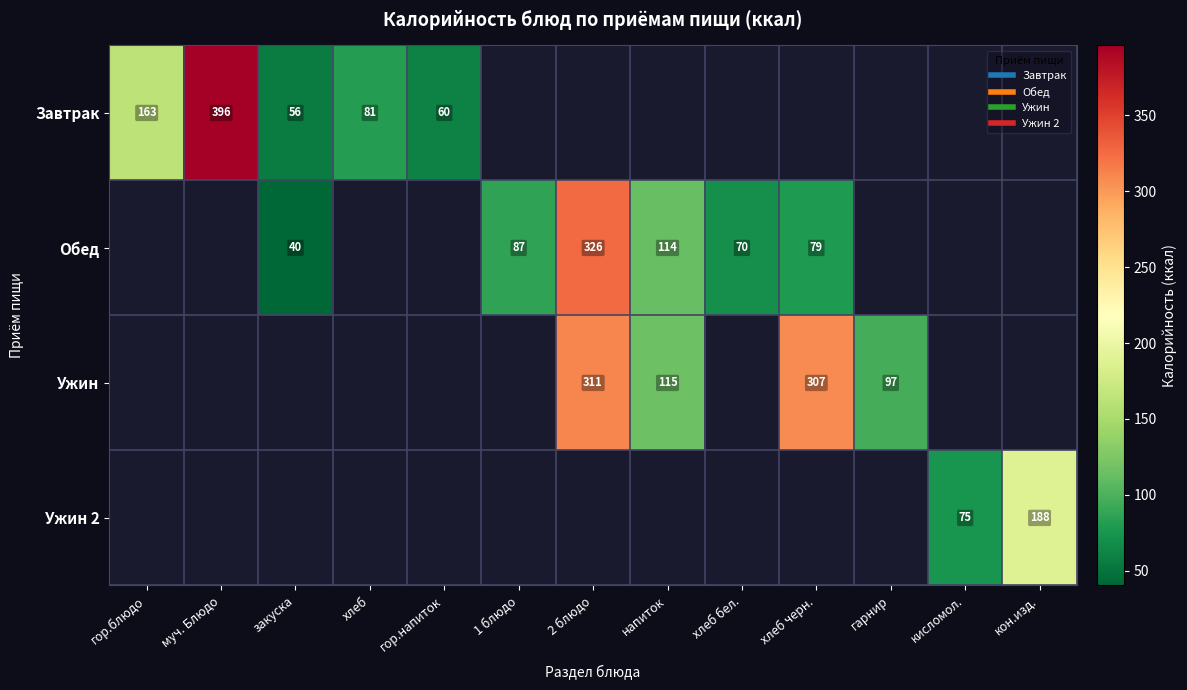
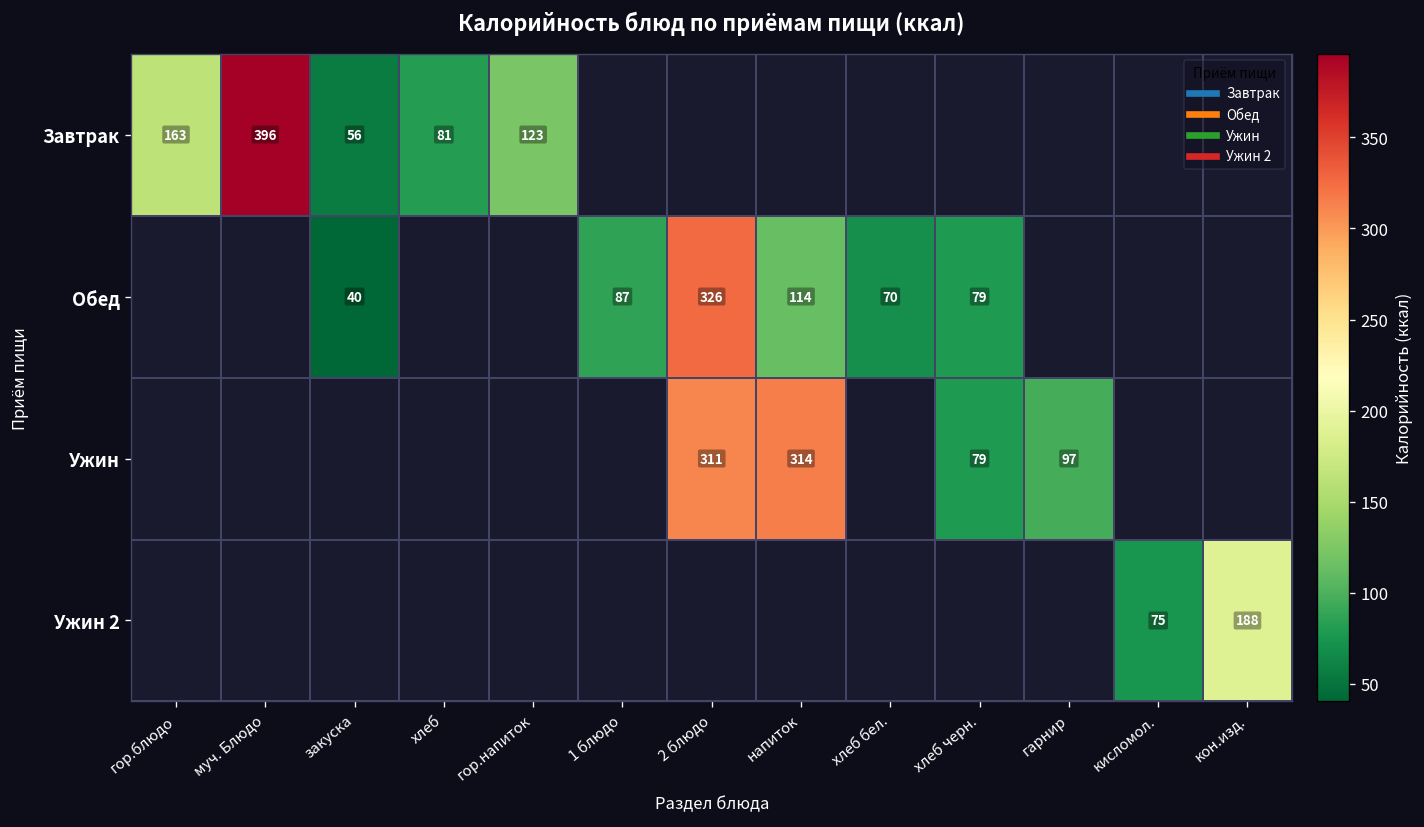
  {
    "Завтрак": {
-     "гор.напиток": 60
+     "гор.напиток": 123
    },
    "Ужин": {
-     "напиток": 115,
-     "хлеб черн.": 307
+     "напиток": 314,
+     "хлеб черн.": 79
    }
  }
